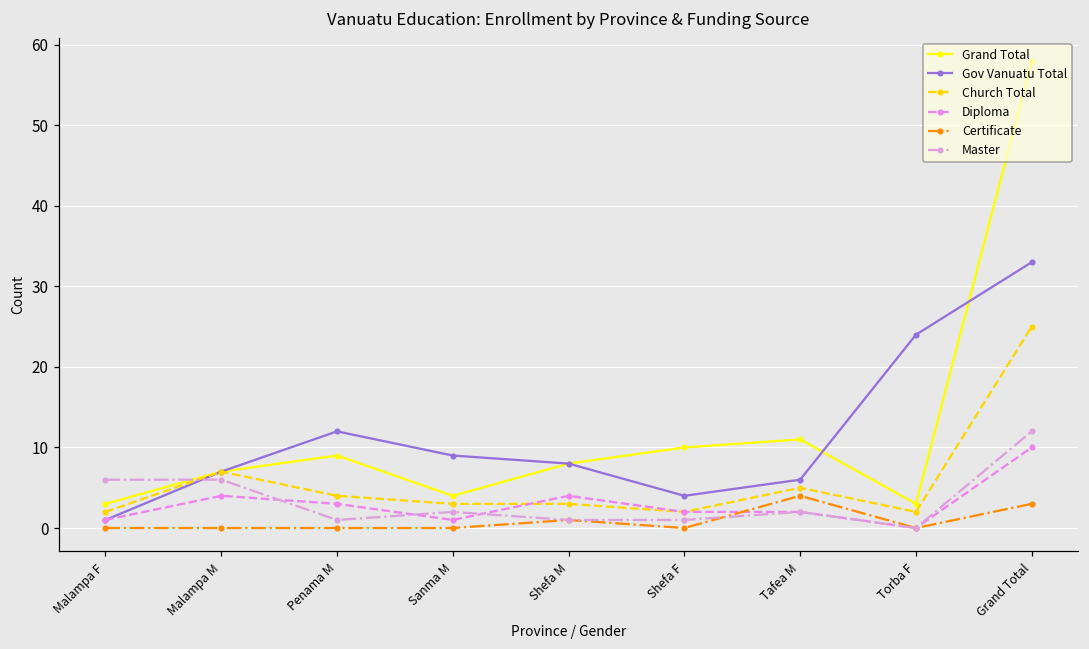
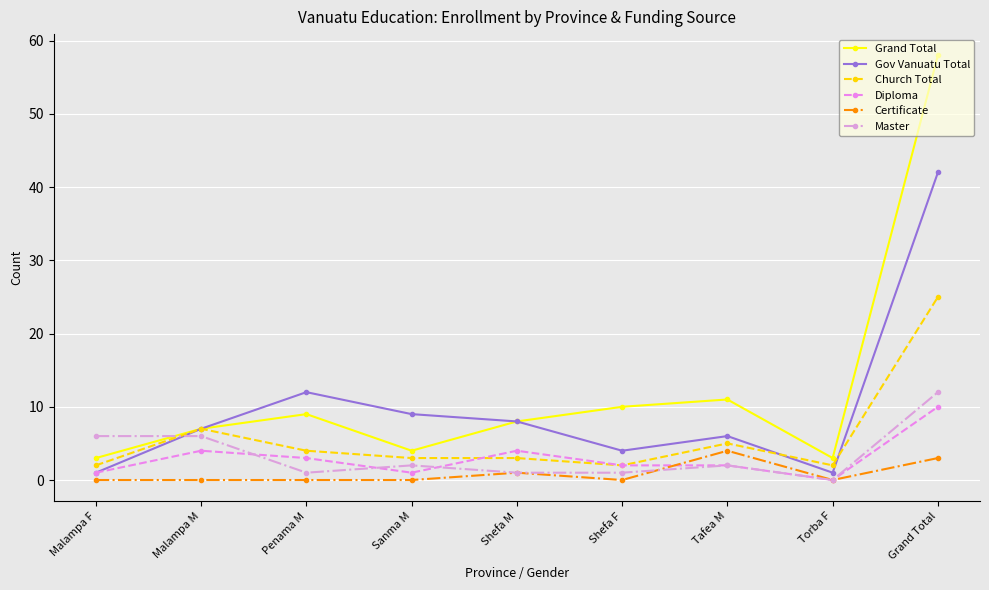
  {
    "Gov Vanuatu Total": {
      "Penama M": 12,
      "Sanma M": 9,
      "Shefa F": 4,
      "Tafea M": 6,
-     "Torba F": 24,
-     "Grand Total": 33
+     "Torba F": 1,
+     "Grand Total": 42
    },
    "Certificate": {
      "Malampa F": 0,
      "Malampa M": 0,
      "Penama M": 0,
      "Sanma M": 0,
      "Shefa F": 0,
      "Tafea M": 4,
      "Grand Total": 3
    }
  }
